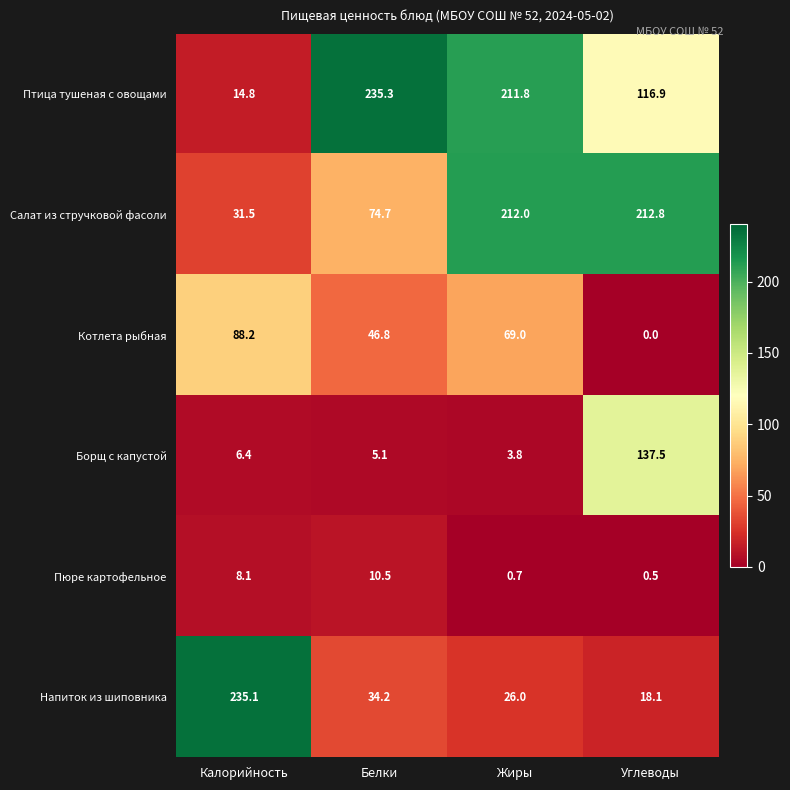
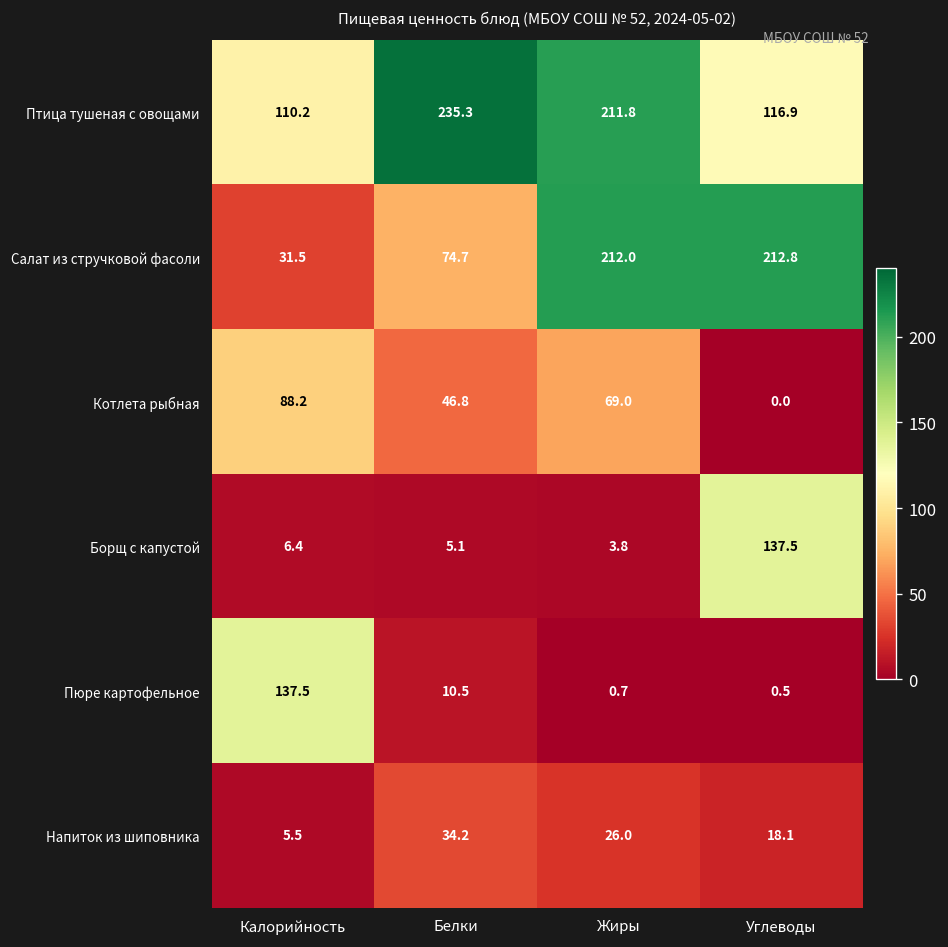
  {
    "Птица тушеная с овощами": {
-     "Калорийность": 14.8,
+     "Калорийность": 110.2,
      "Белки": 235.3,
      "Жиры": 211.8,
      "Углеводы": 116.9
    },
    "Салат из стручковой фасоли": {
      "Калорийность": 31.5,
      "Белки": 74.7,
      "Жиры": 212.0,
      "Углеводы": 212.8
    },
    "Котлета рыбная": {
      "Калорийность": 88.2,
      "Белки": 46.8,
      "Жиры": 69.0,
      "Углеводы": 0.0
    },
    "Борщ с капустой": {
      "Калорийность": 6.4,
      "Белки": 5.1,
      "Жиры": 3.8,
      "Углеводы": 137.5
    },
    "Пюре картофельное": {
-     "Калорийность": 8.1,
+     "Калорийность": 137.5,
      "Белки": 10.5,
      "Жиры": 0.7,
      "Углеводы": 0.5
    },
    "Напиток из шиповника": {
-     "Калорийность": 235.1,
+     "Калорийность": 5.5,
      "Белки": 34.2,
      "Жиры": 26.0,
      "Углеводы": 18.1
    }
  }
